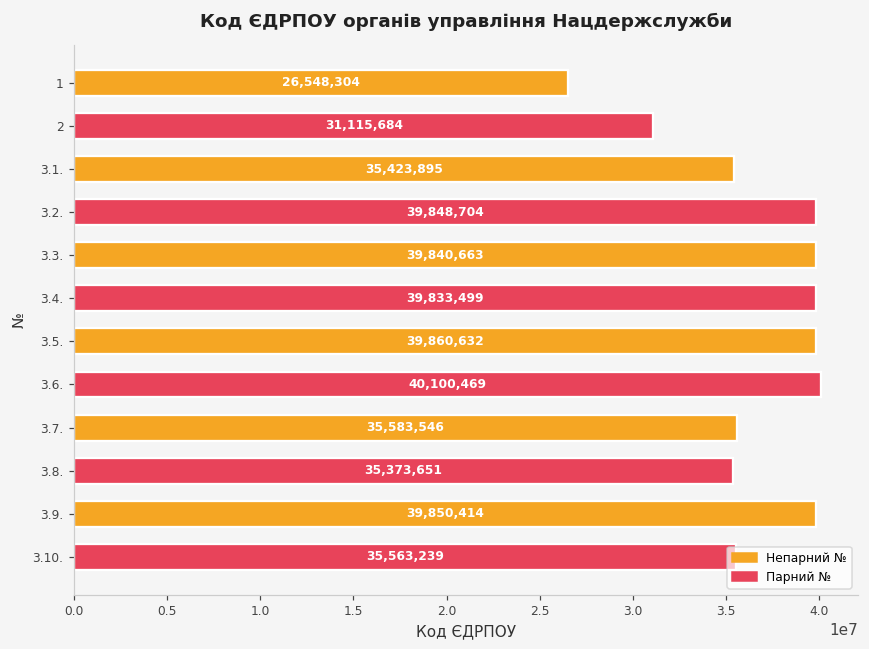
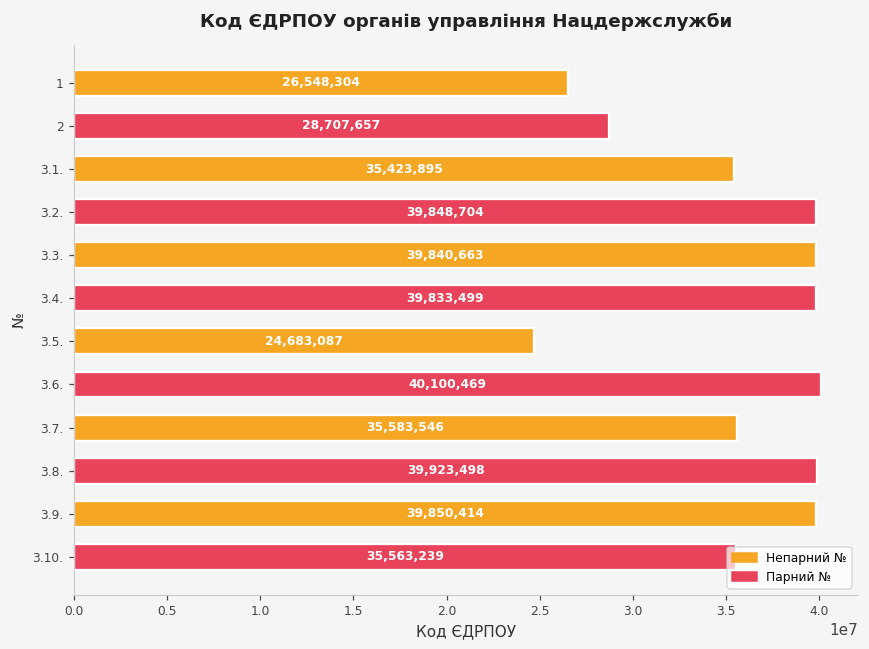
  {
    "1": "26,548,304",
-   "2": "31,115,684",
+   "2": "28,707,657",
    "3.1.": "35,423,895",
    "3.2.": "39,848,704",
    "3.3.": "39,840,663",
    "3.4.": "39,833,499",
-   "3.5.": "39,860,632",
+   "3.5.": "24,683,087",
    "3.6.": "40,100,469",
    "3.7.": "35,583,546",
-   "3.8.": "35,373,651",
+   "3.8.": "39,923,498",
    "3.9.": "39,850,414"
  }
